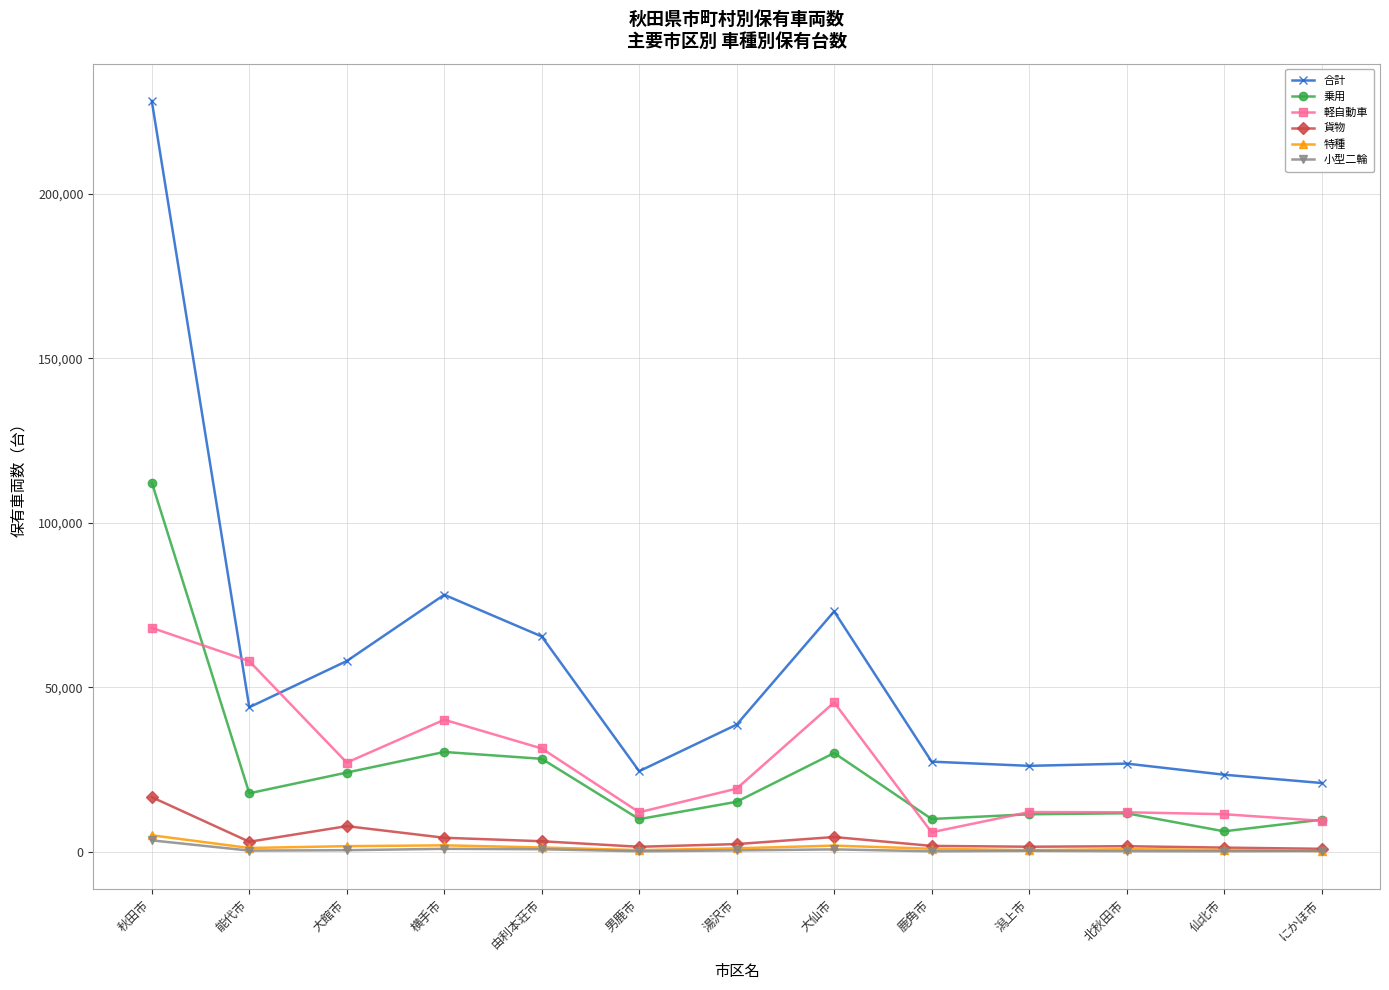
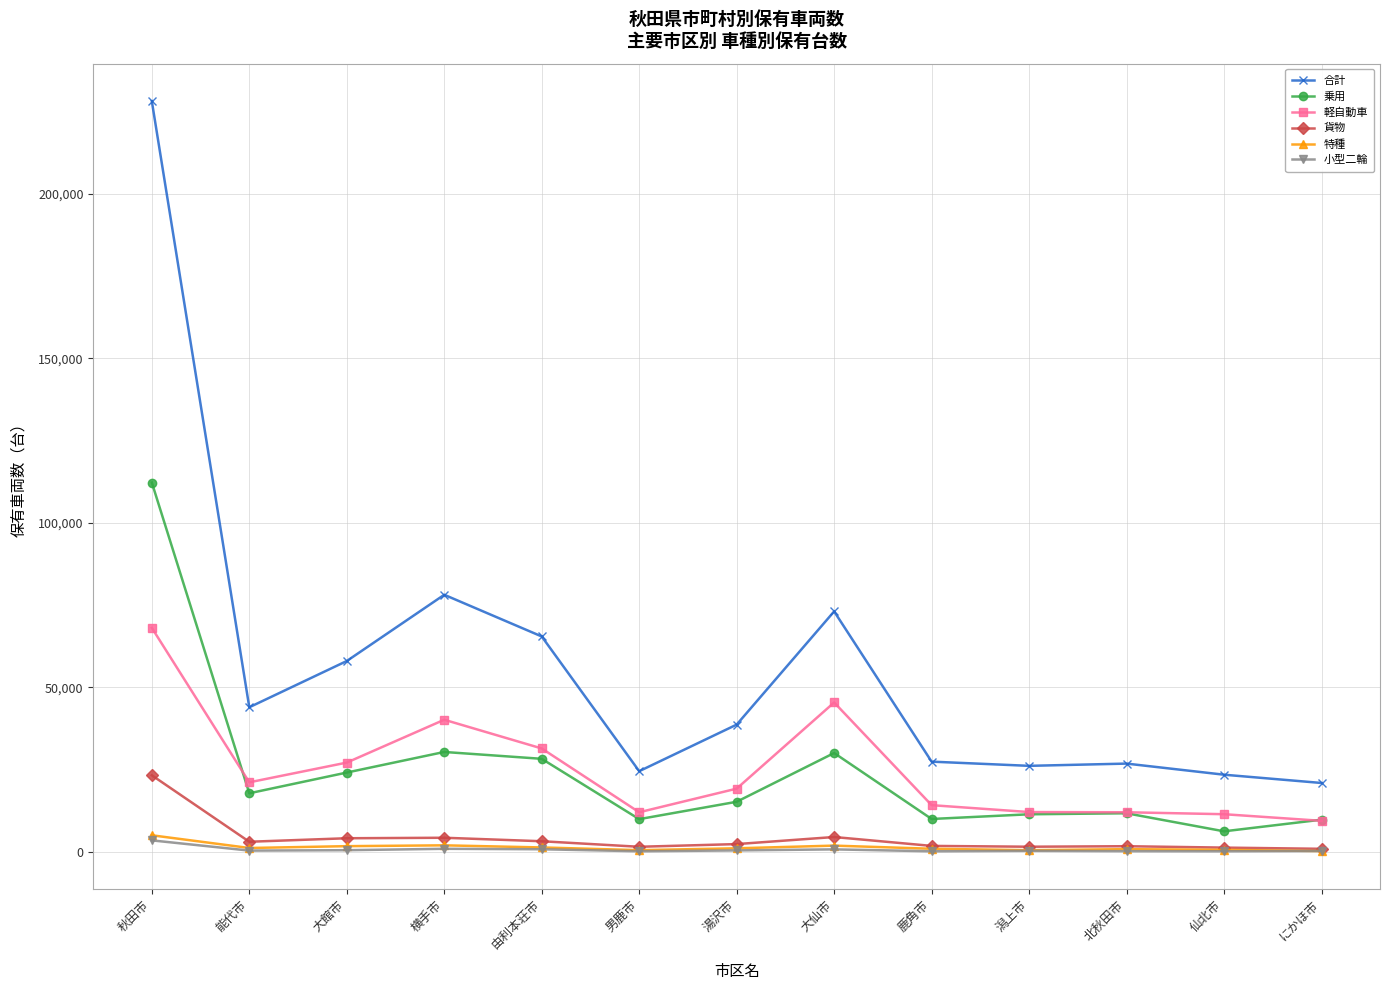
  {
    "合計": {
      "秋田市": "228,000",
      "能代市": "44,000",
      "大館市": "58,000",
      "横手市": "78,000",
      "由利本荘市": "65,000",
      "男鹿市": "25,000",
      "湯沢市": "39,000",
      "大仙市": "73,000",
      "鹿角市": "27,000",
      "潟上市": "26,000",
      "北秋田市": "27,000",
      "仙北市": "23,000",
      "にかほ市": "21,000"
    },
    "乗用": {
      "秋田市": "112,000",
      "能代市": "18,000",
      "大館市": "24,000",
      "横手市": "30,000",
      "由利本荘市": "28,000",
      "男鹿市": "10,000",
      "湯沢市": "15,000",
      "大仙市": "30,000",
      "鹿角市": "10,000",
      "仙北市": "6,000"
    },
    "軽自動車": {
      "秋田市": "68,000",
-     "能代市": "58,000",
+     "能代市": "21,000",
      "大館市": "27,000",
      "横手市": "40,000",
      "由利本荘市": "31,000",
      "男鹿市": "12,000",
      "湯沢市": "19,000",
      "大仙市": "45,000",
-     "鹿角市": "6,000",
+     "鹿角市": "14,000",
      "仙北市": "11,000"
    },
    "貨物": {
-     "秋田市": "17,000",
+     "秋田市": "23,000",
      "能代市": "3,000",
-     "大館市": "8,000",
+     "大館市": "4,000",
      "横手市": "4,000",
      "由利本荘市": "3,000",
      "男鹿市": "2,000",
      "湯沢市": "2,000",
      "大仙市": "5,000",
      "鹿角市": "2,000",
      "潟上市": "2,000",
      "北秋田市": "2,000"
    },
    "特種": {
      "秋田市": "5,000",
      "能代市": "1,000",
      "大館市": "2,000",
      "横手市": "2,000",
      "大仙市": "2,000"
    },
    "小型二輪": {
      "秋田市": "4,000",
      "能代市": "0",
      "大館市": "1,000",
      "横手市": "1,000",
      "大仙市": "1,000"
    }
  }
